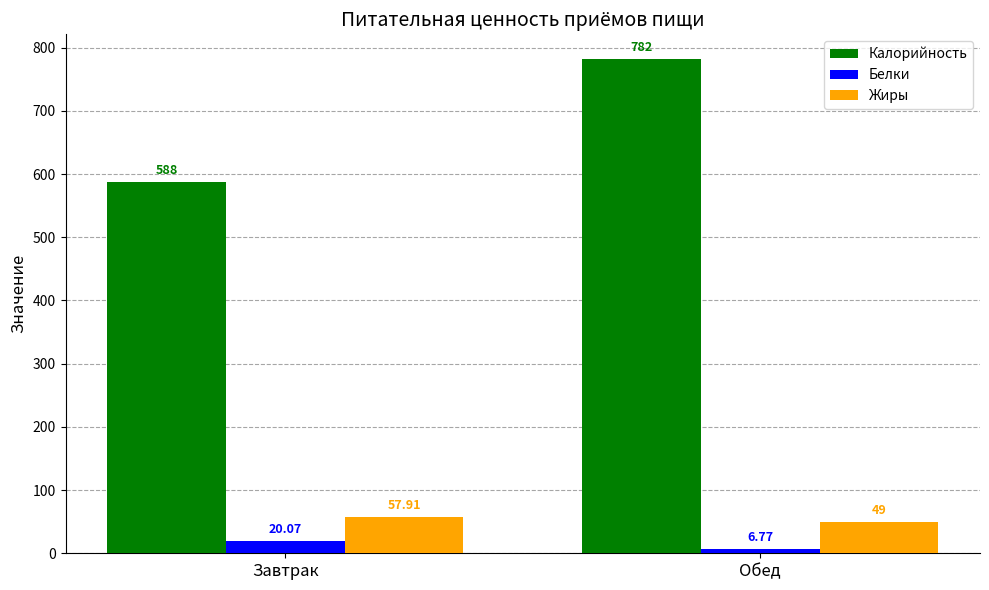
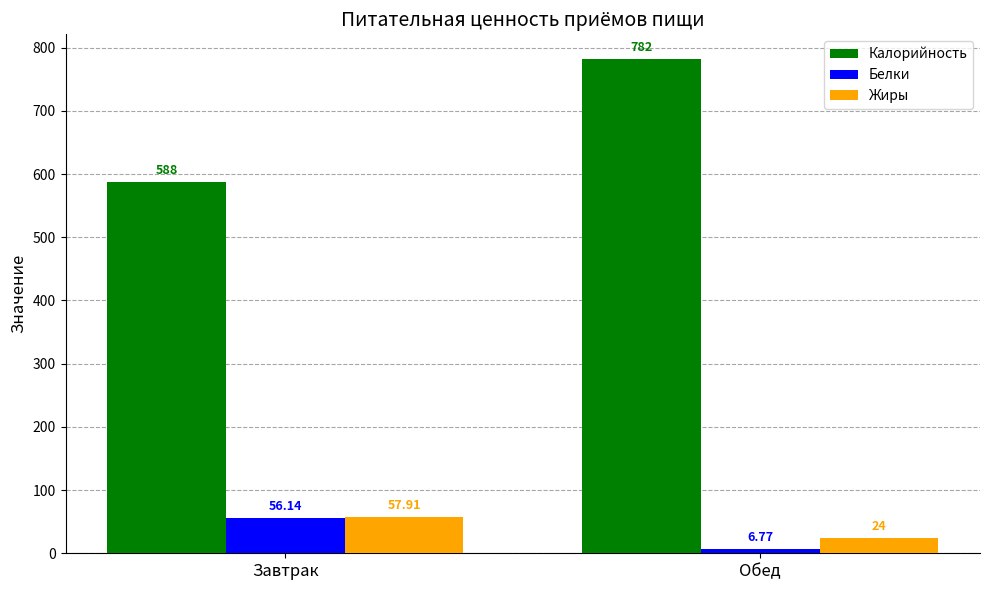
  {
    "Калорийность": {
      "Завтрак": 588,
      "Обед": 782
    },
    "Белки": {
-     "Завтрак": 20.07,
+     "Завтрак": 56.14,
      "Обед": 6.77
    },
    "Жиры": {
      "Завтрак": 57.91,
-     "Обед": 49
+     "Обед": 24
    }
  }
